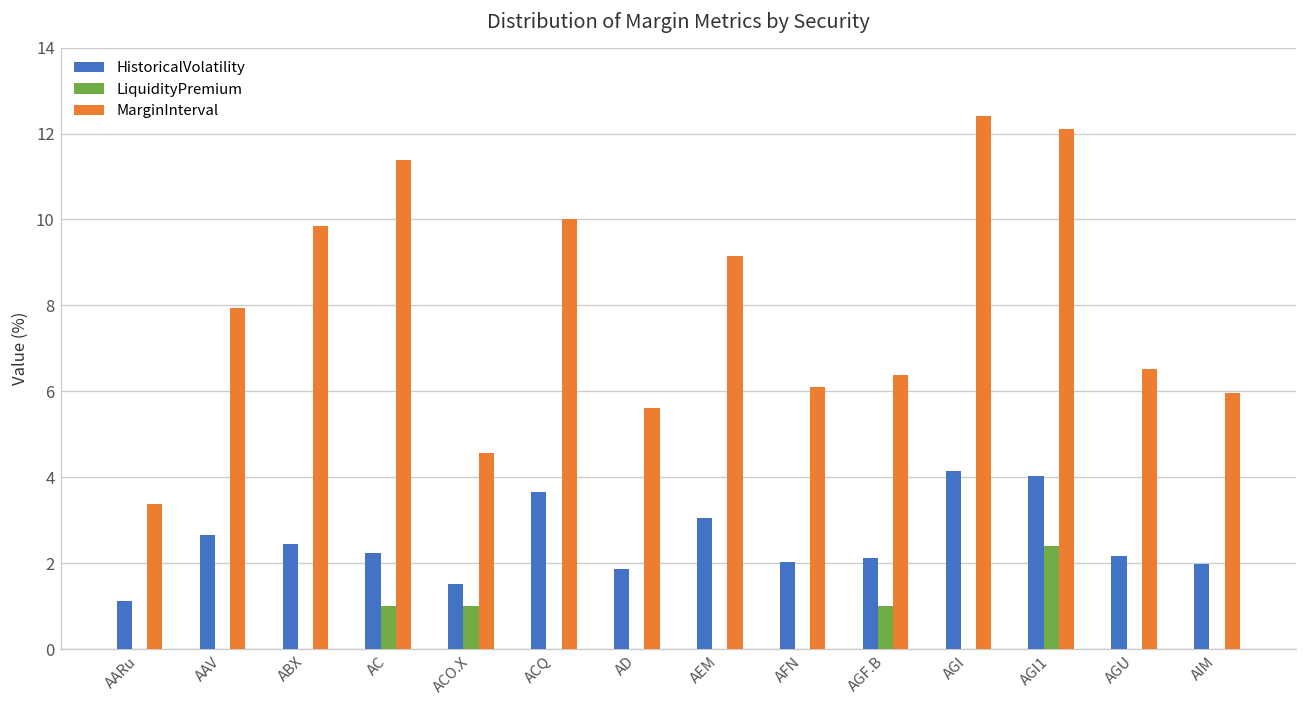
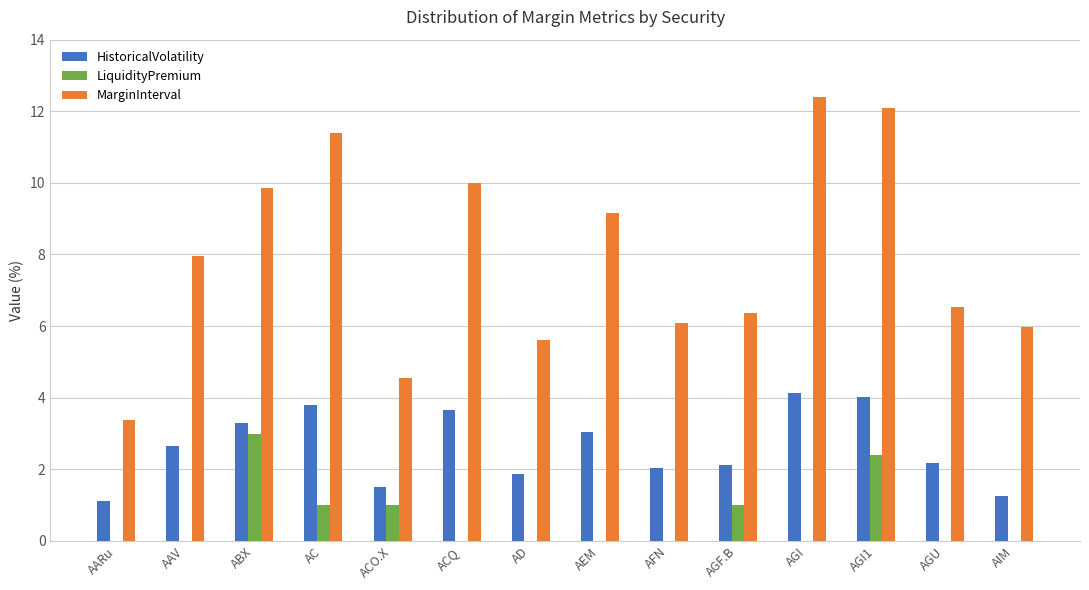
  {
    "HistoricalVolatility": {
      "AARu": 1.1,
      "AAV": 2.6,
-     "ABX": 2.4,
-     "AC": 2.2,
+     "ABX": 3.3,
+     "AC": 3.8,
      "ACO.X": 1.5,
      "ACQ": 3.7,
      "AD": 1.9,
      "AEM": 3.1,
      "AFN": 2.0,
      "AGF.B": 2.1,
      "AGI": 4.1,
      "AGI1": 4.0,
      "AGU": 2.2,
-     "AIM": 2.0
+     "AIM": 1.3
    },
    "LiquidityPremium": {
      "AARu": 0,
      "AAV": 0,
-     "ABX": 0,
+     "ABX": 3,
      "AC": 1,
      "ACO.X": 1,
      "ACQ": 0,
      "AD": 0,
      "AEM": 0,
      "AFN": 0,
      "AGF.B": 1,
      "AGI": 0,
      "AGI1": 2.4,
      "AGU": 0,
      "AIM": 0
    },
    "MarginInterval": {
      "AARu": 3.4,
      "AAV": 7.9,
      "ABX": 9.9,
      "AC": 11.4,
      "ACO.X": 4.6,
      "ACQ": 10.0,
      "AD": 5.6,
      "AEM": 9.2,
      "AFN": 6.1,
      "AGF.B": 6.4,
      "AGI": 12.4,
      "AGI1": 12.1,
      "AGU": 6.5,
      "AIM": 6.0
    }
  }
